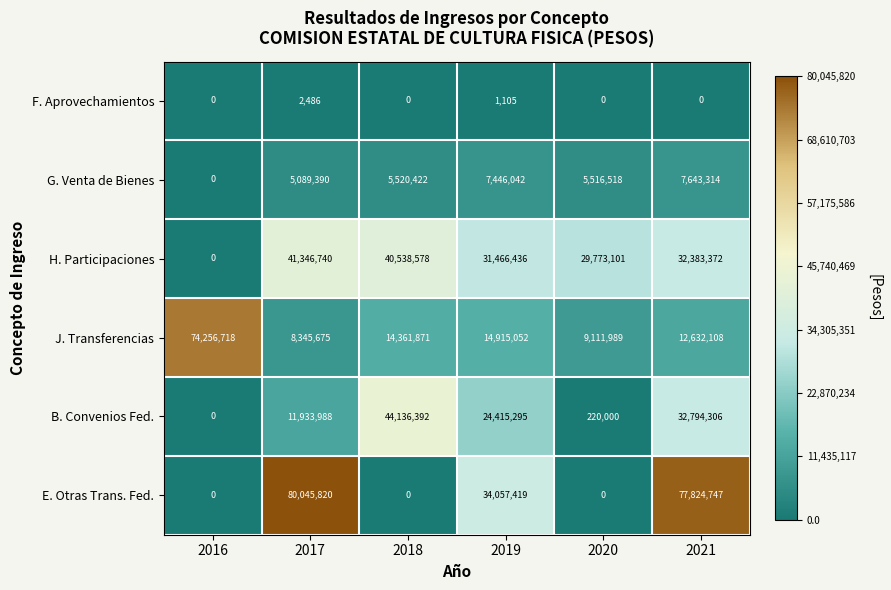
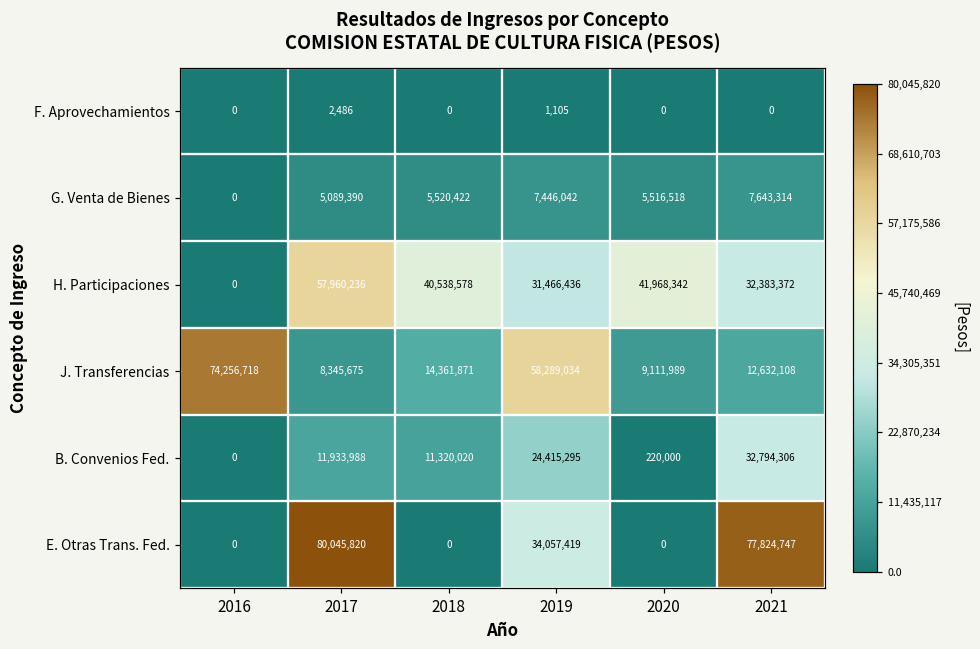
  {
    "F. Aprovechamientos": {
      "2016": "0",
      "2017": "2,486",
      "2018": "0",
      "2019": "1,105",
      "2020": "0",
      "2021": "0"
    },
    "G. Venta de Bienes": {
      "2016": "0",
      "2017": "5,089,390",
      "2018": "5,520,422",
      "2019": "7,446,042",
      "2020": "5,516,518",
      "2021": "7,643,314"
    },
    "H. Participaciones": {
      "2016": "0",
-     "2017": "41,346,740",
+     "2017": "57,960,236",
      "2018": "40,538,578",
      "2019": "31,466,436",
-     "2020": "29,773,101",
+     "2020": "41,968,342",
      "2021": "32,383,372"
    },
    "J. Transferencias": {
      "2016": "74,256,718",
      "2017": "8,345,675",
      "2018": "14,361,871",
-     "2019": "14,915,052",
+     "2019": "58,289,034",
      "2020": "9,111,989",
      "2021": "12,632,108"
    },
    "B. Convenios Fed.": {
      "2016": "0",
      "2017": "11,933,988",
-     "2018": "44,136,392",
+     "2018": "11,320,020",
      "2019": "24,415,295",
      "2020": "220,000",
      "2021": "32,794,306"
    },
    "E. Otras Trans. Fed.": {
      "2016": "0",
      "2017": "80,045,820",
      "2018": "0",
      "2019": "34,057,419",
      "2020": "0",
      "2021": "77,824,747"
    }
  }
